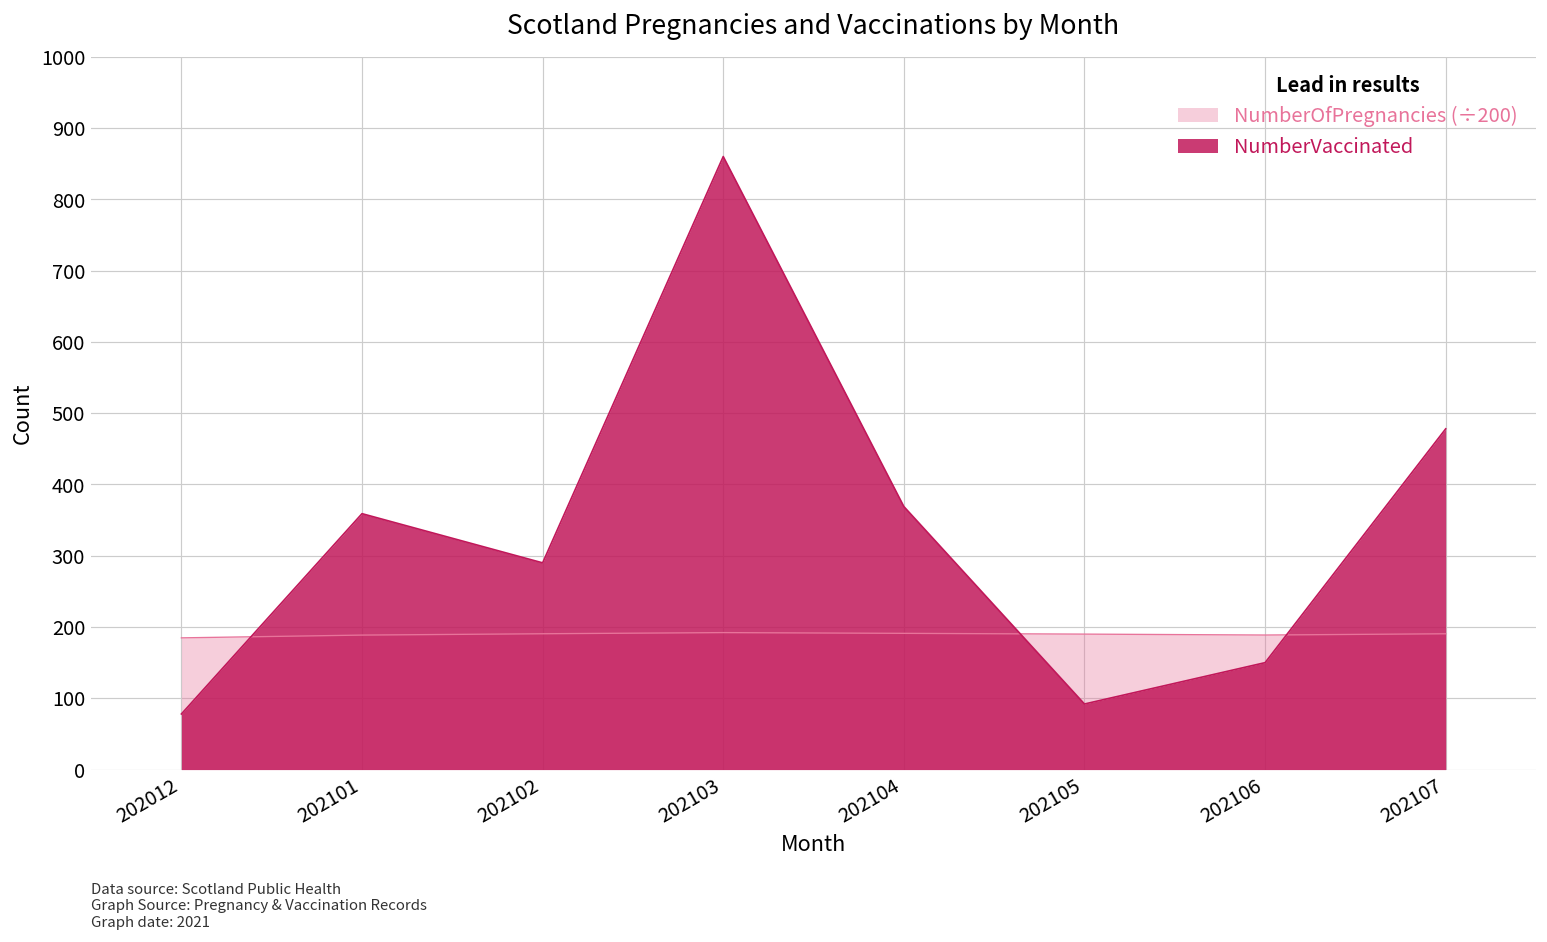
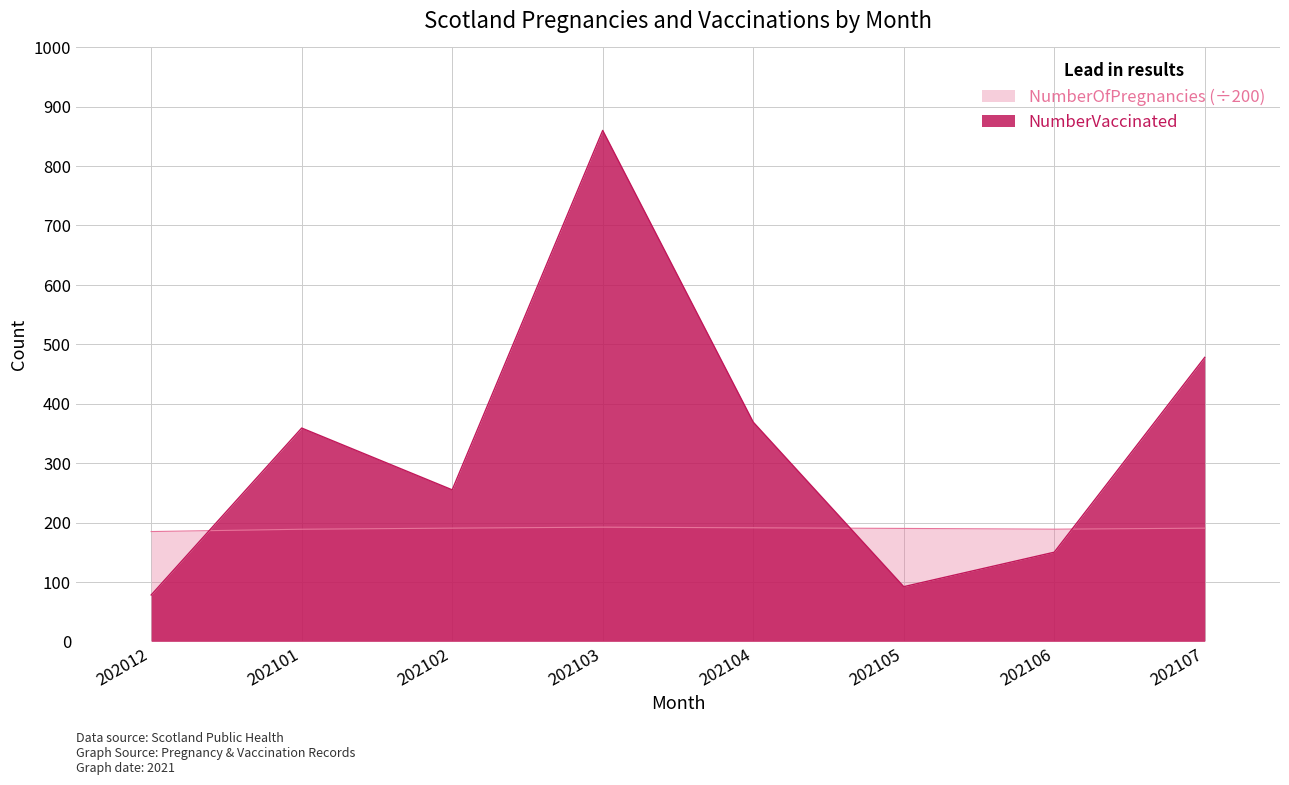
  {
    "NumberOfPregnancies (÷200)": {
      "202012": 180,
      "202101": 190,
      "202102": 190,
      "202103": 190,
      "202104": 190,
      "202105": 190,
      "202106": 190,
      "202107": 190
    },
    "NumberVaccinated": {
      "202012": 80,
      "202101": 360,
-     "202102": 290,
+     "202102": 260,
      "202103": 860,
      "202104": 370,
      "202105": 90,
      "202106": 150,
      "202107": 480
    }
  }
